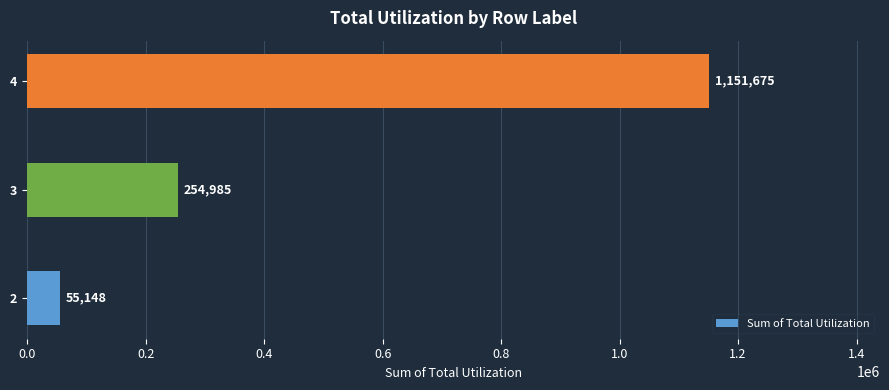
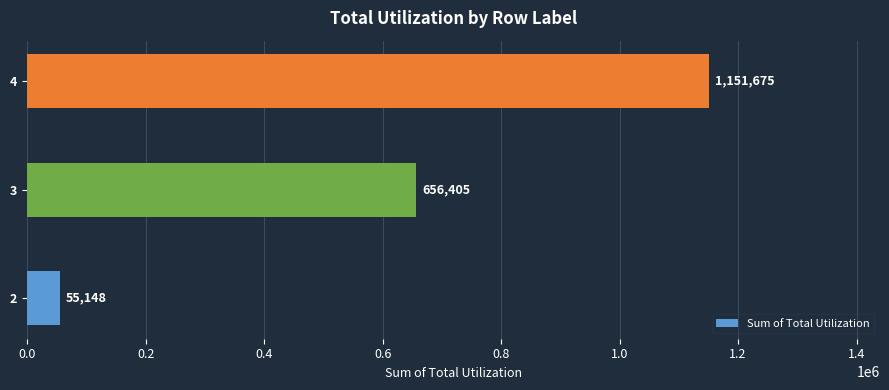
  {
    "4": "1,151,675",
-   "3": "254,985",
+   "3": "656,405",
    "2": "55,148"
  }
